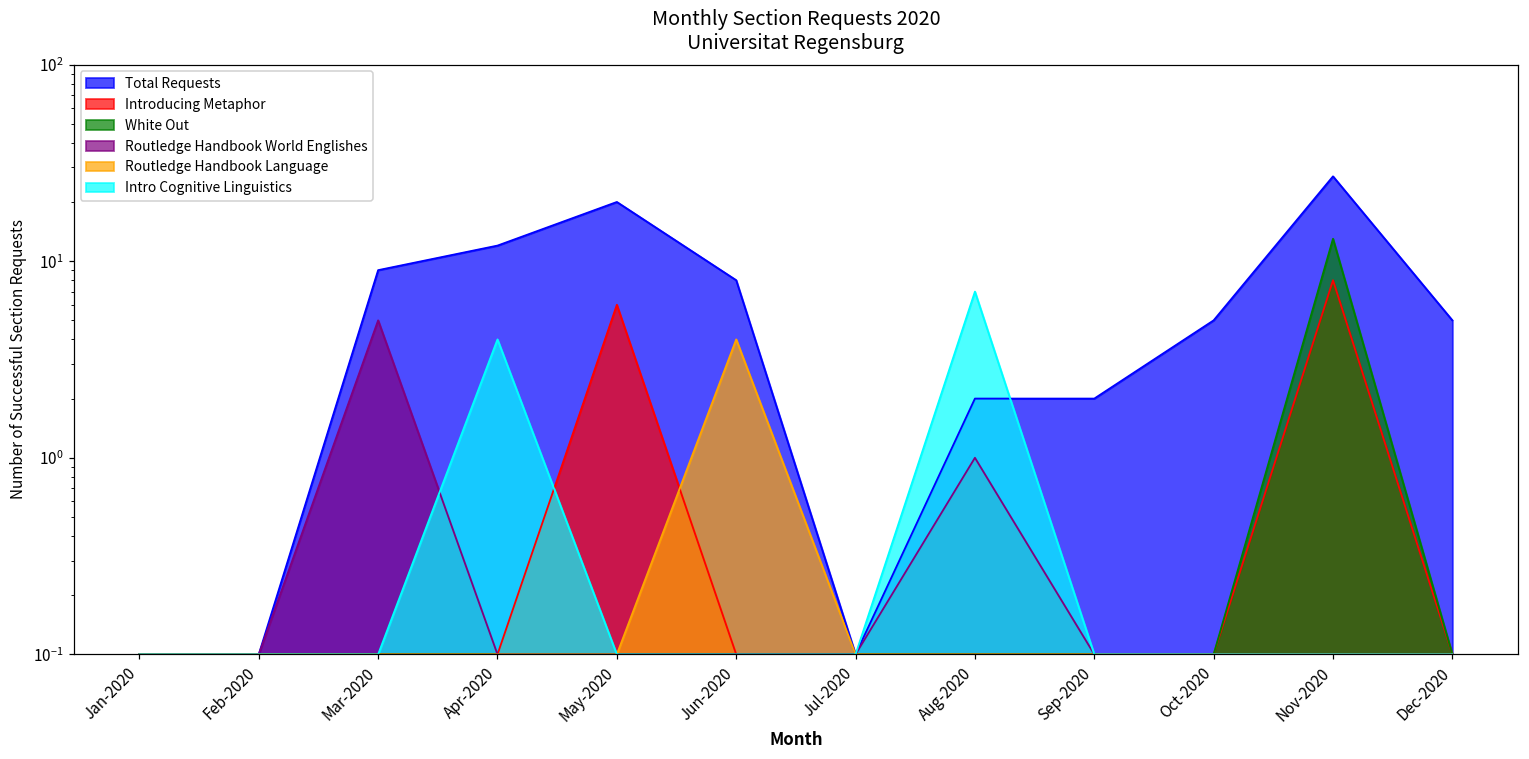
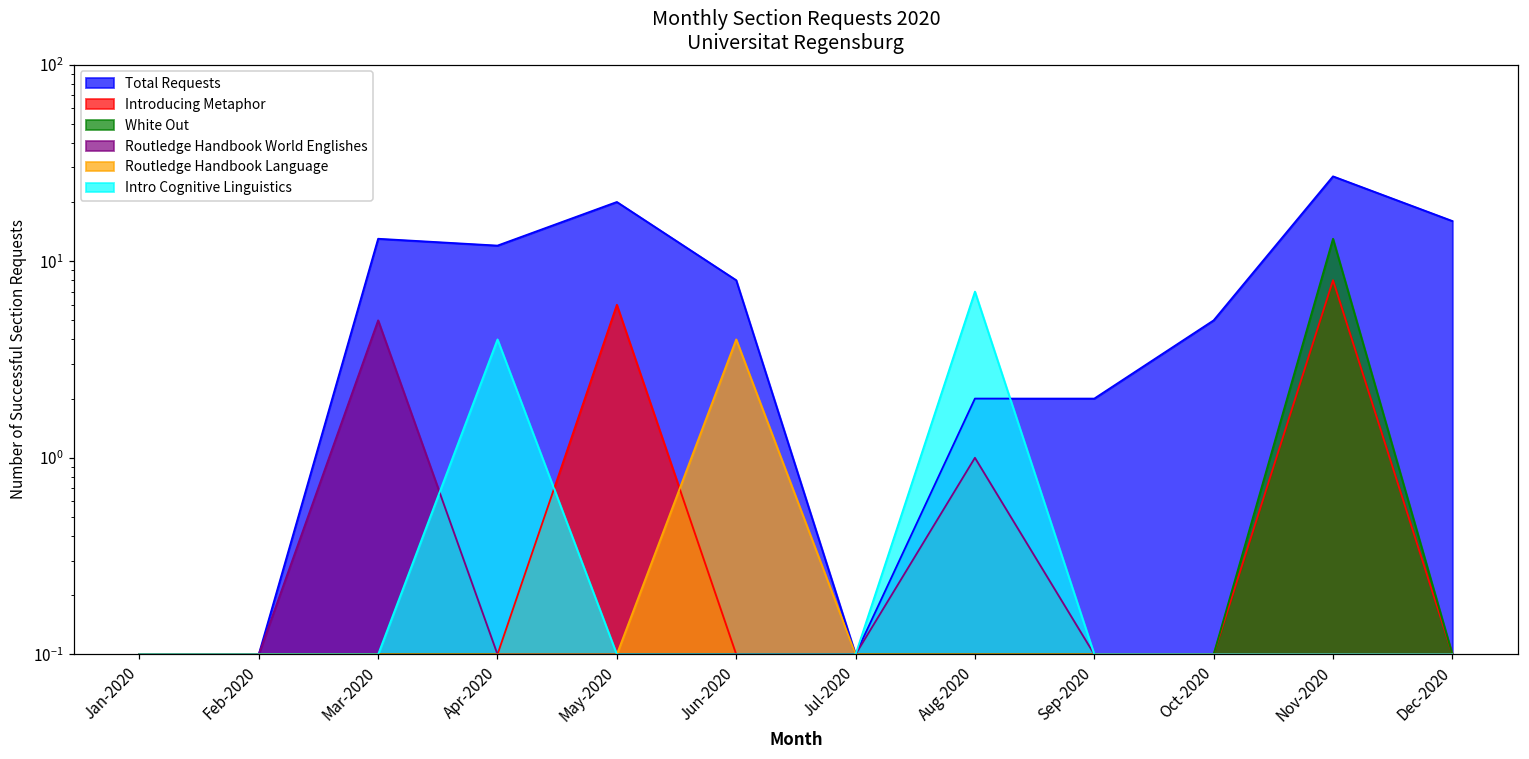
  {
    "Total Requests": {
-     "Mar-2020": 9,
+     "Mar-2020": 13,
      "Apr-2020": 12,
      "May-2020": 20,
      "Jun-2020": 8,
      "Aug-2020": 2,
      "Sep-2020": 2,
      "Oct-2020": 5,
      "Nov-2020": 27,
-     "Dec-2020": 5
+     "Dec-2020": 16
    },
    "Introducing Metaphor": {
      "May-2020": 6,
      "Nov-2020": 8
    },
    "White Out": {
      "Nov-2020": 13
    },
    "Routledge Handbook World Englishes": {
      "Mar-2020": 5,
      "Aug-2020": 1
    },
    "Routledge Handbook Language": {
      "Jun-2020": 4
    },
    "Intro Cognitive Linguistics": {
      "Apr-2020": 4,
      "Aug-2020": 7
    }
  }
